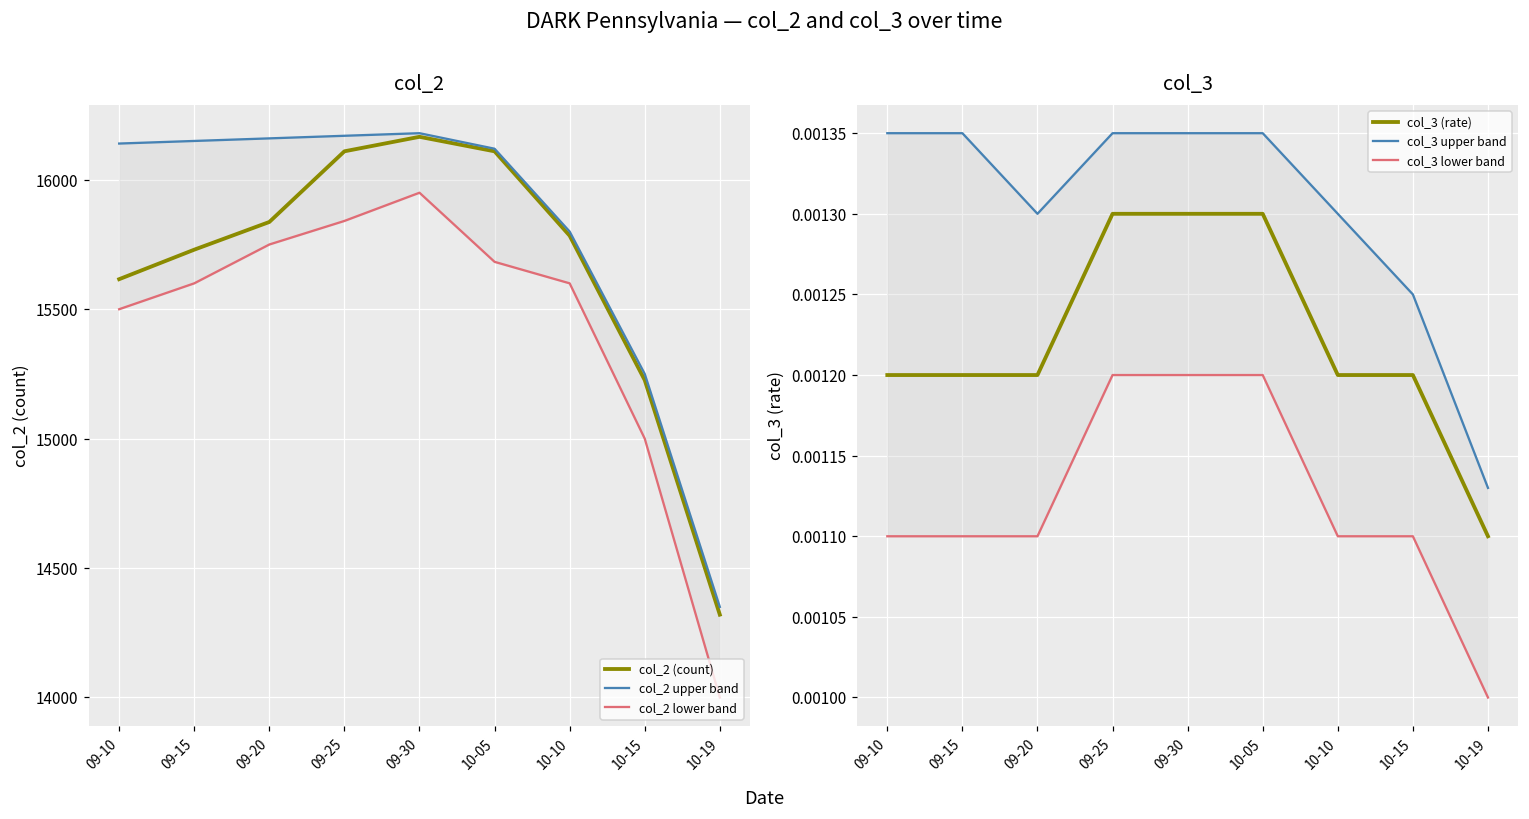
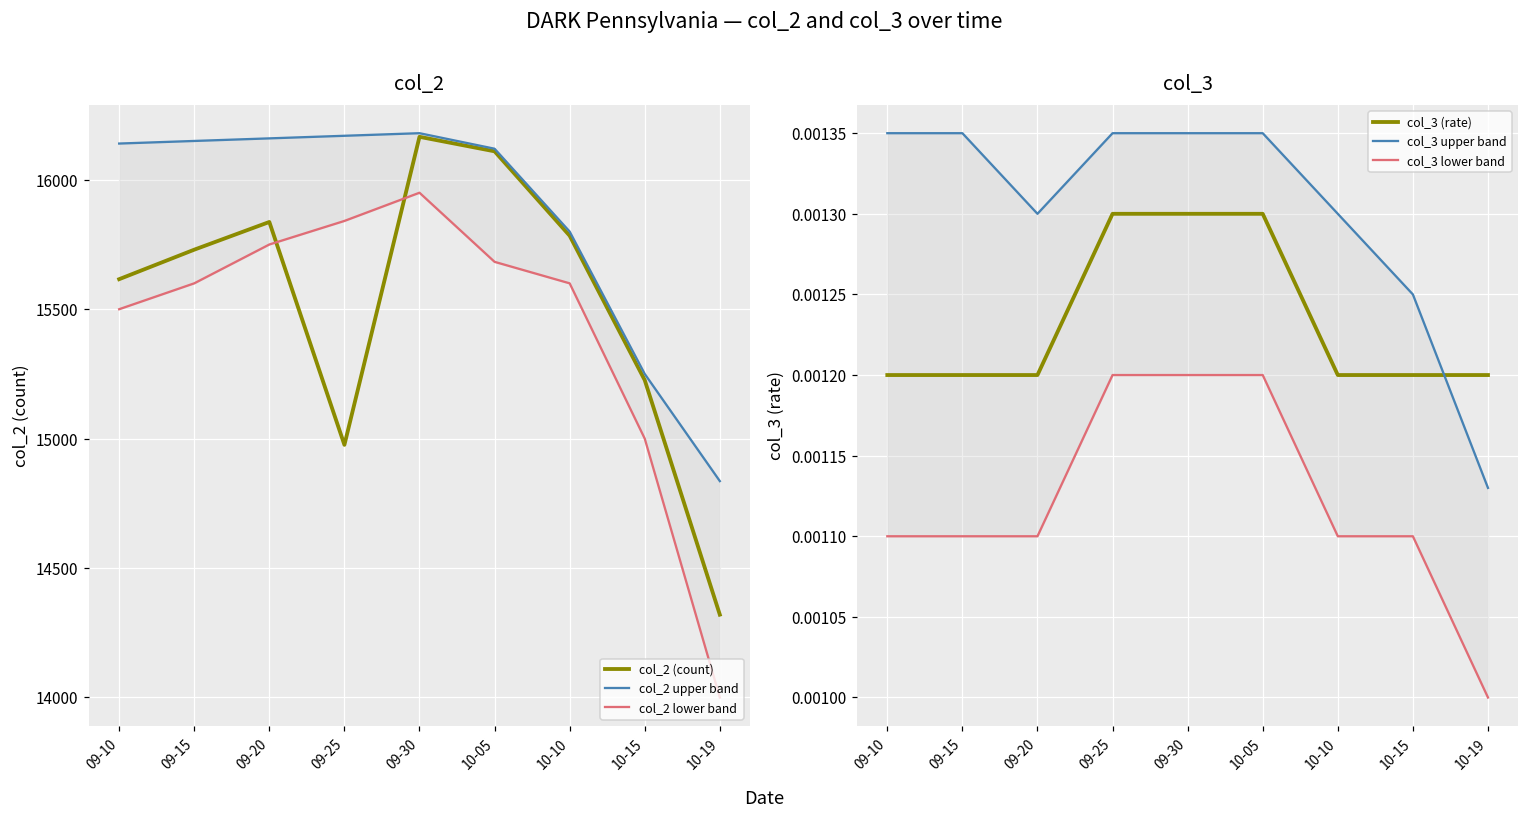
  {
    "col_2": {
      "col_2 (count)": {
        "09-10": 15620,
        "09-15": 15730,
        "09-20": 15840,
-       "09-25": 16110,
+       "09-25": 14980,
        "09-30": 16170,
        "10-10": 15780,
        "10-15": 15230,
        "10-19": 14320
      },
      "col_2 upper band": {
        "09-10": 16140,
        "09-15": 16150,
        "09-20": 16160,
        "09-25": 16170,
        "09-30": 16180,
        "10-10": 15800,
        "10-15": 15250,
-       "10-19": 14350
+       "10-19": 14840
      },
      "col_2 lower band": {
        "09-10": 15500,
        "09-15": 15600,
        "09-20": 15750,
        "09-25": 15840,
        "09-30": 15950,
        "10-05": 15680,
        "10-10": 15600,
        "10-15": 15000
      }
    },
    "col_3": {
      "col_3 (rate)": {
        "09-10": 0.0012,
        "09-15": 0.0012,
        "09-20": 0.0012,
        "09-25": 0.0013,
        "09-30": 0.0013,
        "10-05": 0.0013,
        "10-10": 0.0012,
        "10-15": 0.0012,
-       "10-19": 0.0011
+       "10-19": 0.0012
      },
      "col_3 upper band": {
        "09-10": 0.001350,
        "09-15": 0.001350,
        "09-20": 0.0013,
        "09-25": 0.001350,
        "09-30": 0.001350,
        "10-05": 0.001350,
        "10-10": 0.0013,
        "10-15": 0.001250,
        "10-19": 0.001130
      },
      "col_3 lower band": {
        "09-10": 0.0011,
        "09-15": 0.0011,
        "09-20": 0.0011,
        "09-25": 0.0012,
        "09-30": 0.0012,
        "10-05": 0.0012,
        "10-10": 0.0011,
        "10-15": 0.0011,
        "10-19": 0.0010
      }
    }
  }
